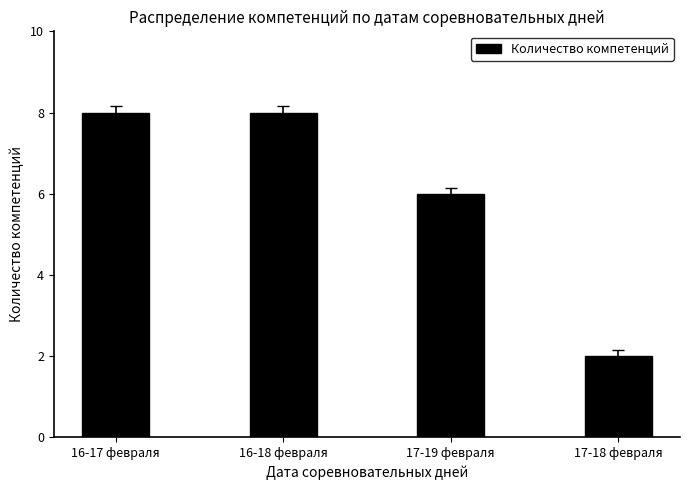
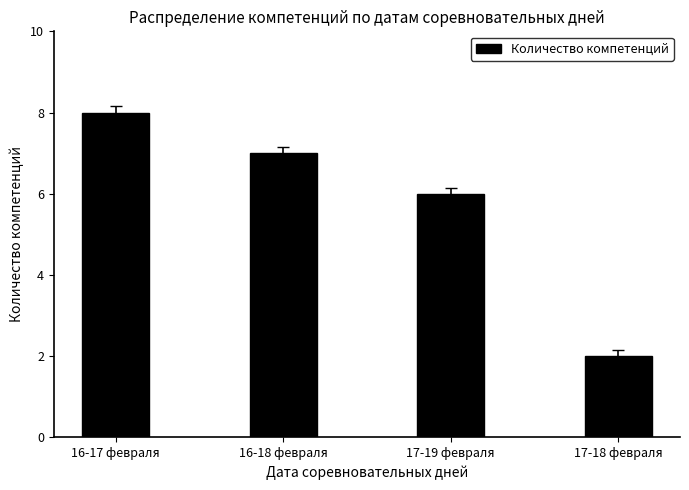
  {
    "Количество компетенций": {
      "16-17 февраля": 8,
-     "16-18 февраля": 8,
+     "16-18 февраля": 7,
      "17-19 февраля": 6,
      "17-18 февраля": 2
    }
  }
